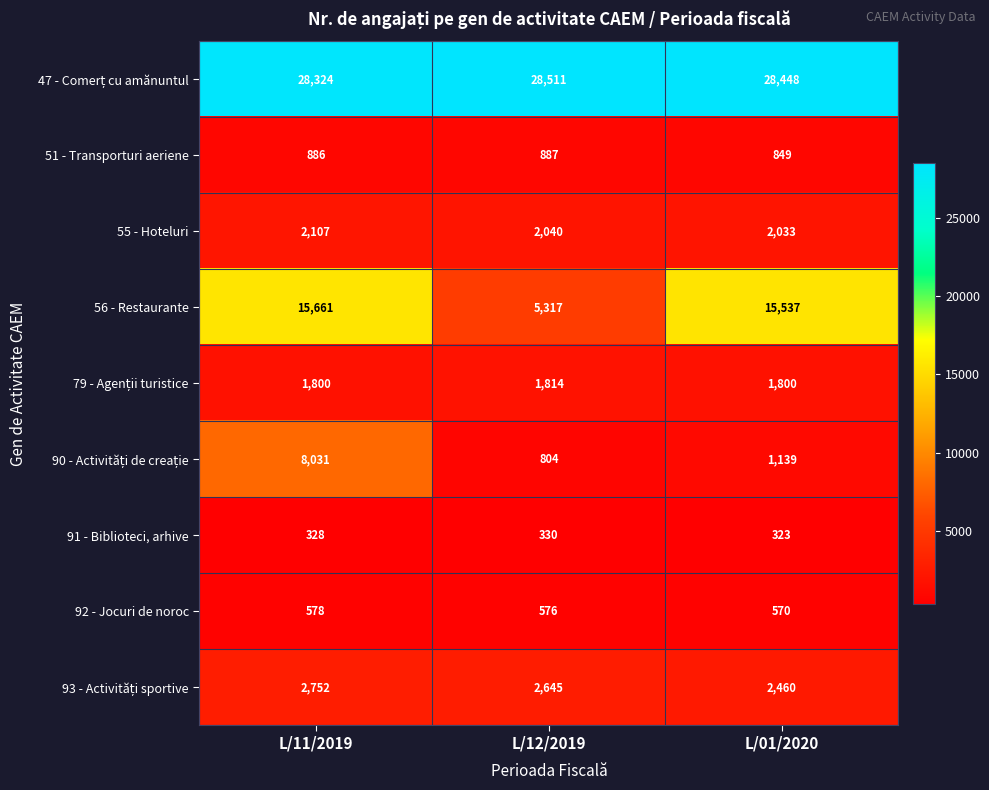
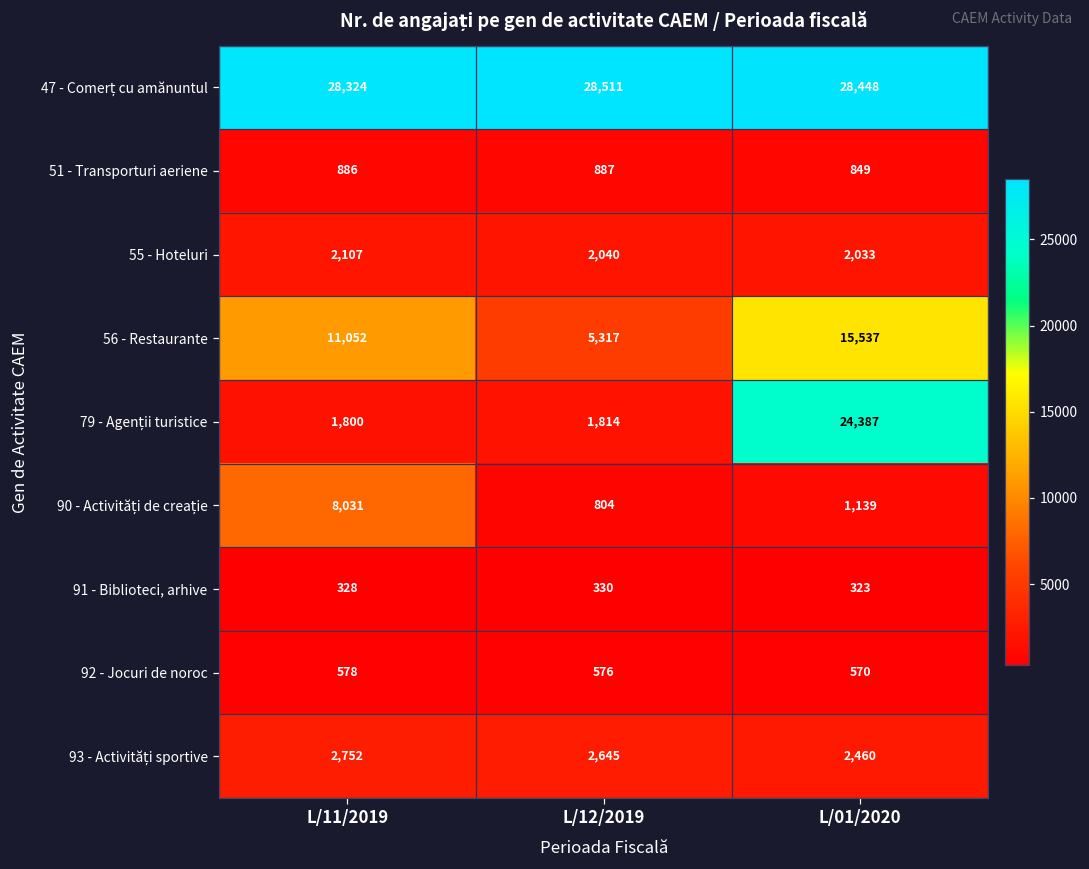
  {
    "47 - Comerț cu amănuntul": {
      "L/11/2019": "28,324",
      "L/12/2019": "28,511",
      "L/01/2020": "28,448"
    },
    "51 - Transporturi aeriene": {
      "L/11/2019": "886",
      "L/12/2019": "887",
      "L/01/2020": "849"
    },
    "55 - Hoteluri": {
      "L/11/2019": "2,107",
      "L/12/2019": "2,040",
      "L/01/2020": "2,033"
    },
    "56 - Restaurante": {
-     "L/11/2019": "15,661",
+     "L/11/2019": "11,052",
      "L/12/2019": "5,317",
      "L/01/2020": "15,537"
    },
    "79 - Agenții turistice": {
      "L/11/2019": "1,800",
      "L/12/2019": "1,814",
-     "L/01/2020": "1,800"
+     "L/01/2020": "24,387"
    },
    "90 - Activități de creație": {
      "L/11/2019": "8,031",
      "L/12/2019": "804",
      "L/01/2020": "1,139"
    },
    "91 - Biblioteci, arhive": {
      "L/11/2019": "328",
      "L/12/2019": "330",
      "L/01/2020": "323"
    },
    "92 - Jocuri de noroc": {
      "L/11/2019": "578",
      "L/12/2019": "576",
      "L/01/2020": "570"
    },
    "93 - Activități sportive": {
      "L/11/2019": "2,752",
      "L/12/2019": "2,645",
      "L/01/2020": "2,460"
    }
  }
